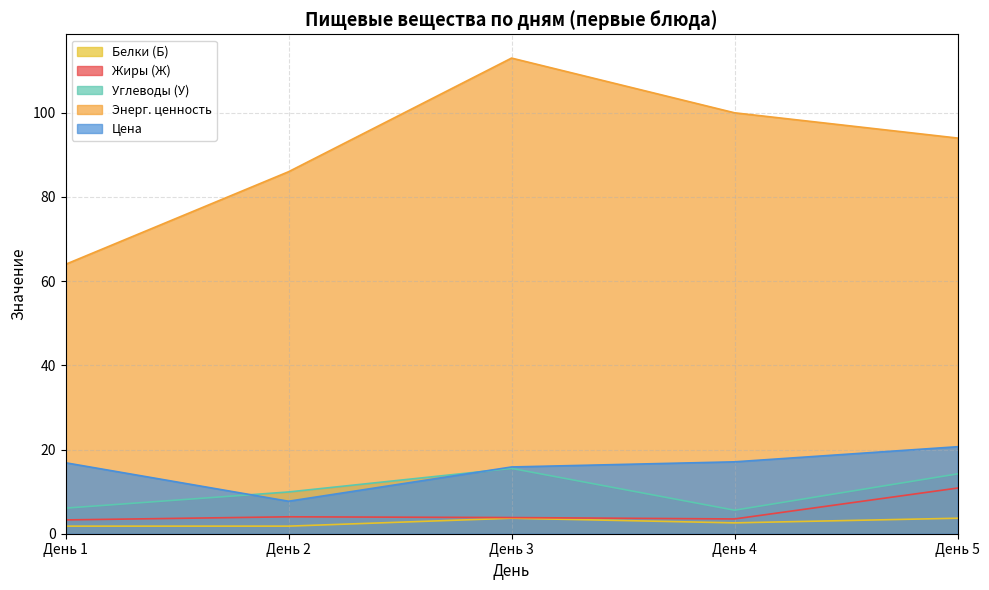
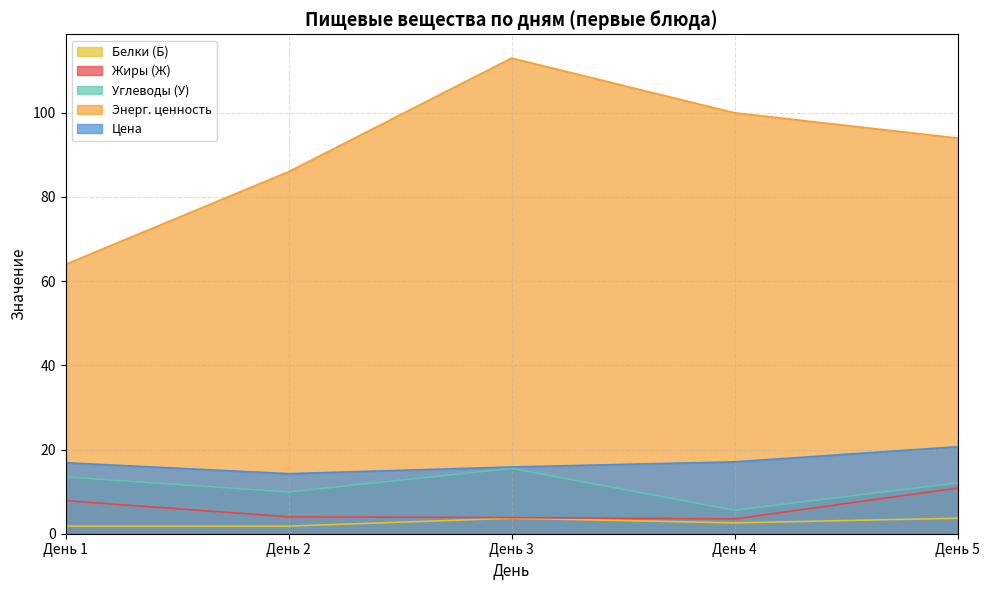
  {
    "Жиры (Ж)": {
-     "День 1": 3,
+     "День 1": 8,
      "День 2": 4,
      "День 4": 4,
      "День 5": 11
    },
    "Углеводы (У)": {
-     "День 1": 6,
+     "День 1": 14,
      "День 2": 10,
      "День 4": 6,
-     "День 5": 14
+     "День 5": 12
    },
    "Цена": {
      "День 1": 17,
-     "День 2": 8,
+     "День 2": 14,
      "День 4": 17,
      "День 5": 21
    }
  }
